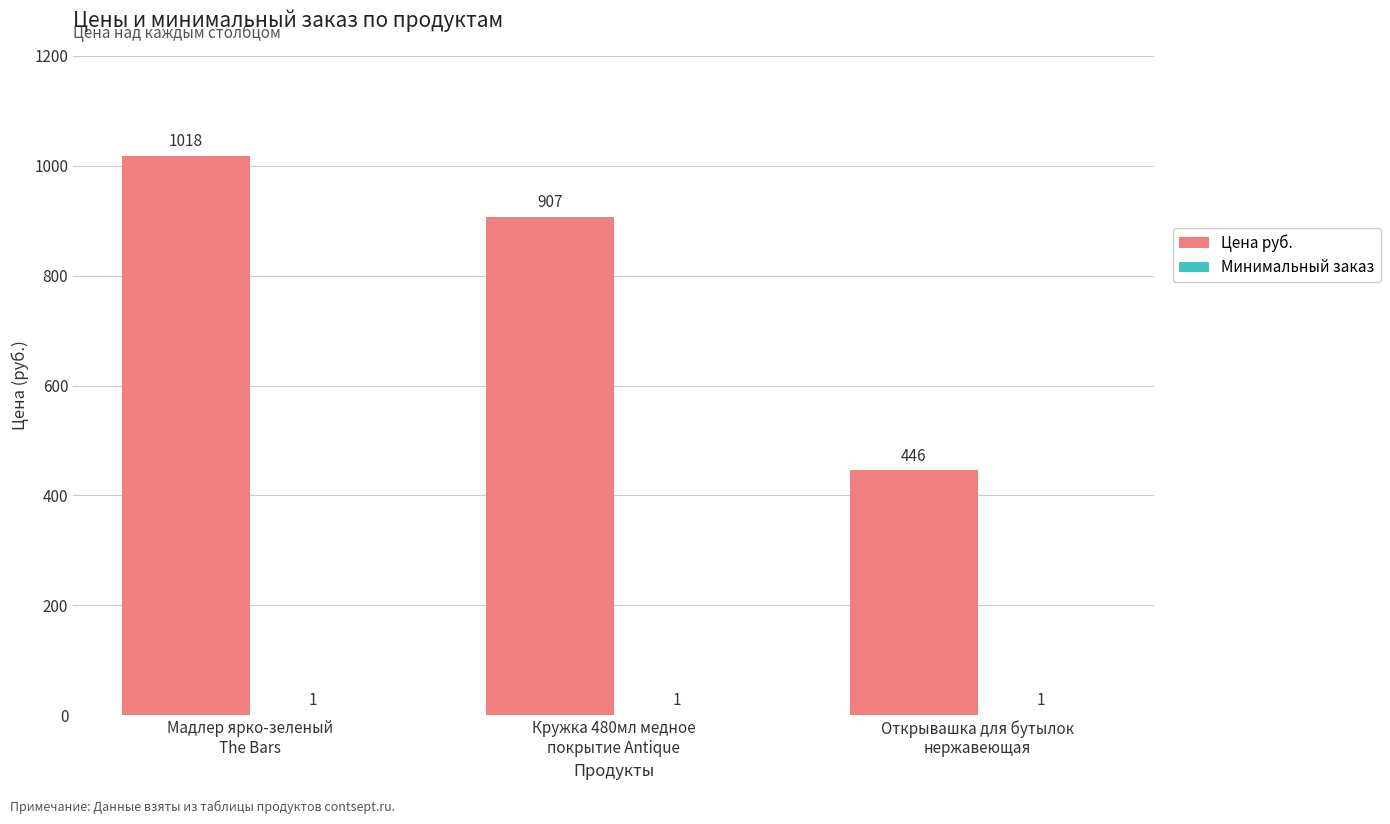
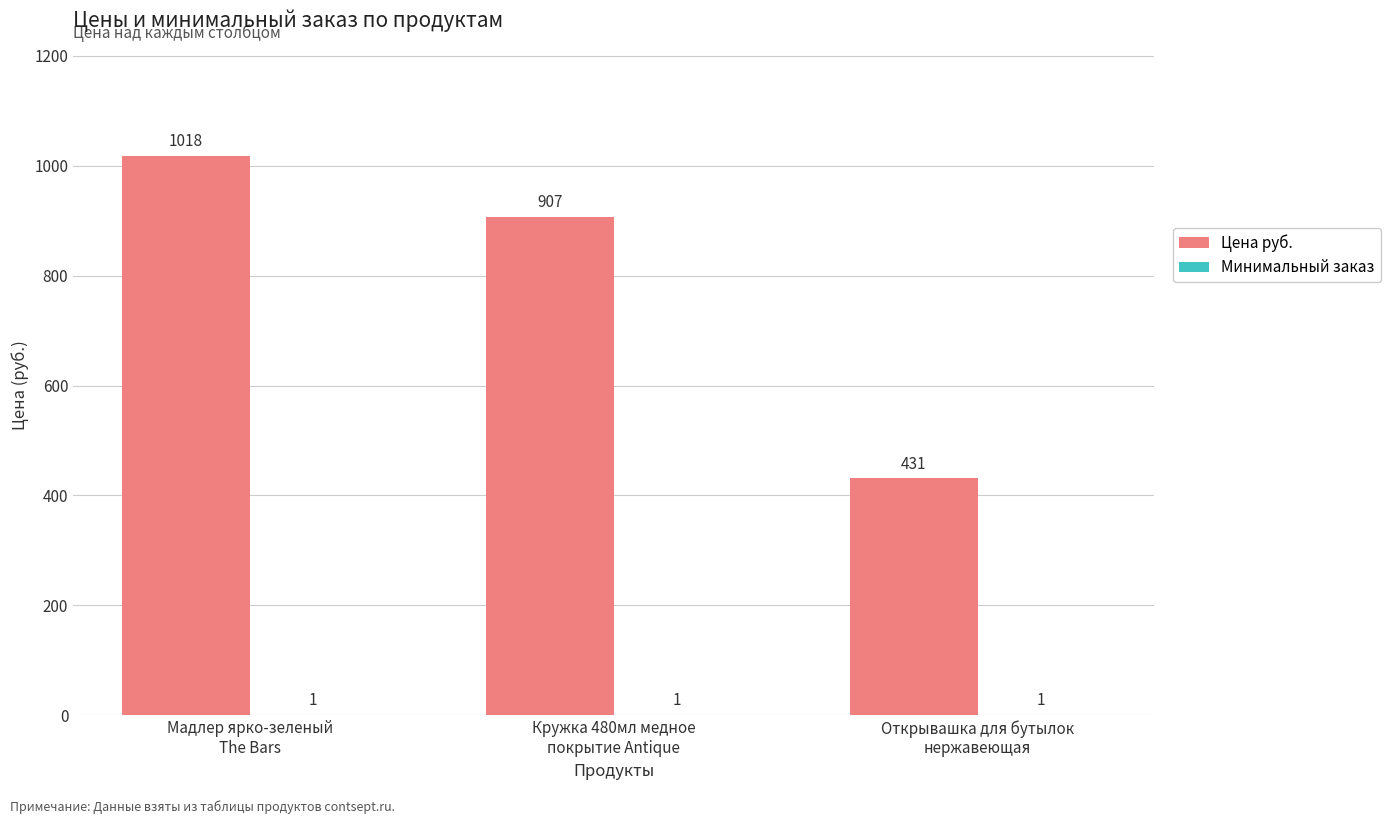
  {
    "Цена руб.": {
      "Мадлер ярко-зеленый The Bars": 1018,
      "Кружка 480мл медное покрытие Antique": 907,
-     "Открывашка для бутылок нержавеющая": 446
+     "Открывашка для бутылок нержавеющая": 431
    },
    "Минимальный заказ": {
      "Мадлер ярко-зеленый The Bars": 1,
      "Кружка 480мл медное покрытие Antique": 1,
      "Открывашка для бутылок нержавеющая": 1
    }
  }
